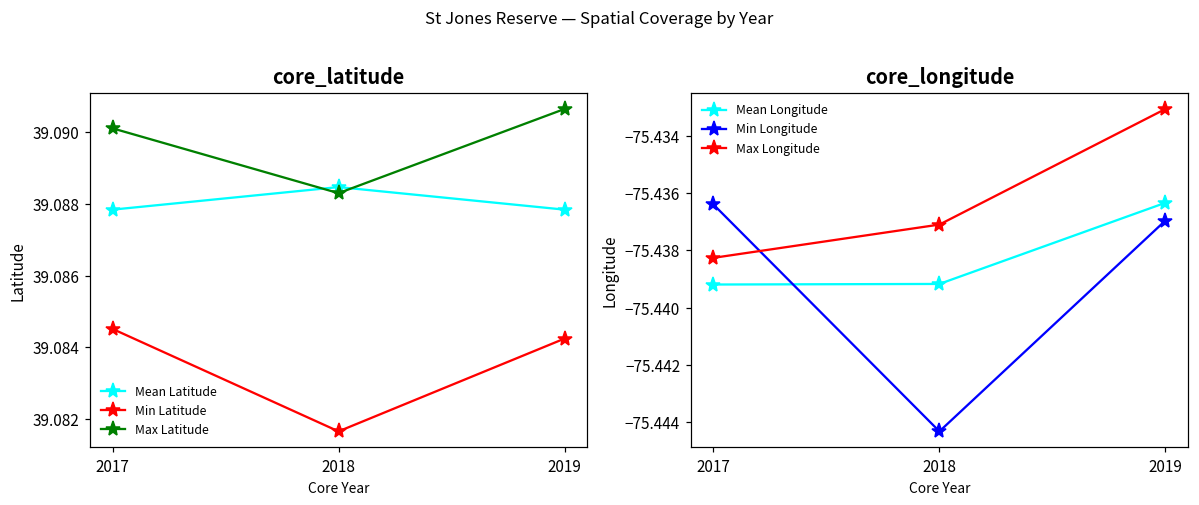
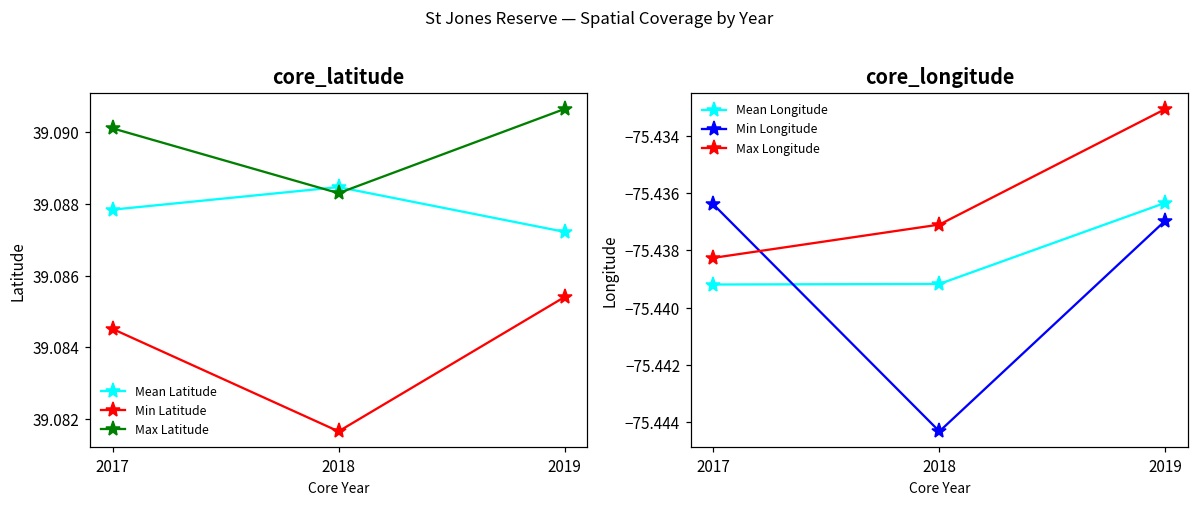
  {
    "core_latitude": {
      "Mean Latitude": {
        "2017": 39.0878,
        "2018": 39.0885,
-       "2019": 39.0878
+       "2019": 39.0872
      },
      "Min Latitude": {
        "2017": 39.0845,
        "2018": 39.0817,
-       "2019": 39.0842
+       "2019": 39.0854
      },
      "Max Latitude": {
        "2017": 39.0901,
        "2018": 39.0883,
        "2019": 39.0907
      }
    },
    "core_longitude": {
      "Mean Longitude": {
        "2017": -75.4392,
        "2018": -75.4392,
        "2019": -75.4363
      },
      "Min Longitude": {
        "2017": -75.4364,
        "2018": -75.4443,
        "2019": -75.4370
      },
      "Max Longitude": {
        "2017": -75.4383,
        "2018": -75.4371,
        "2019": -75.4331
      }
    }
  }
